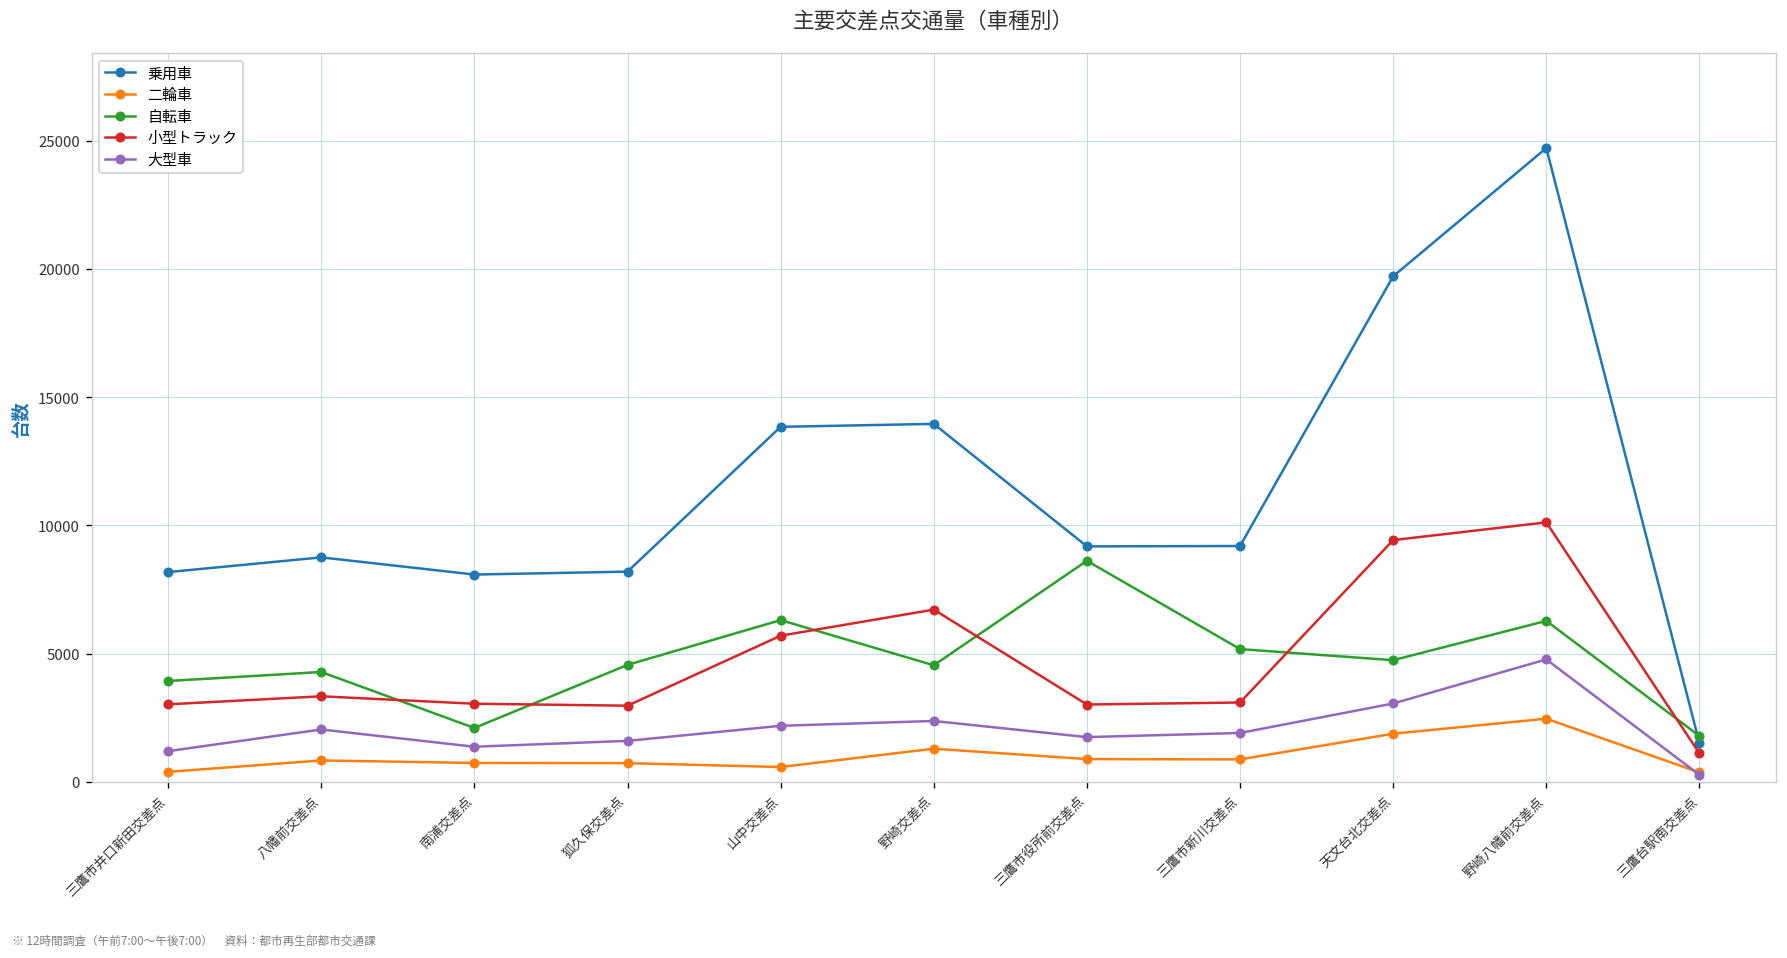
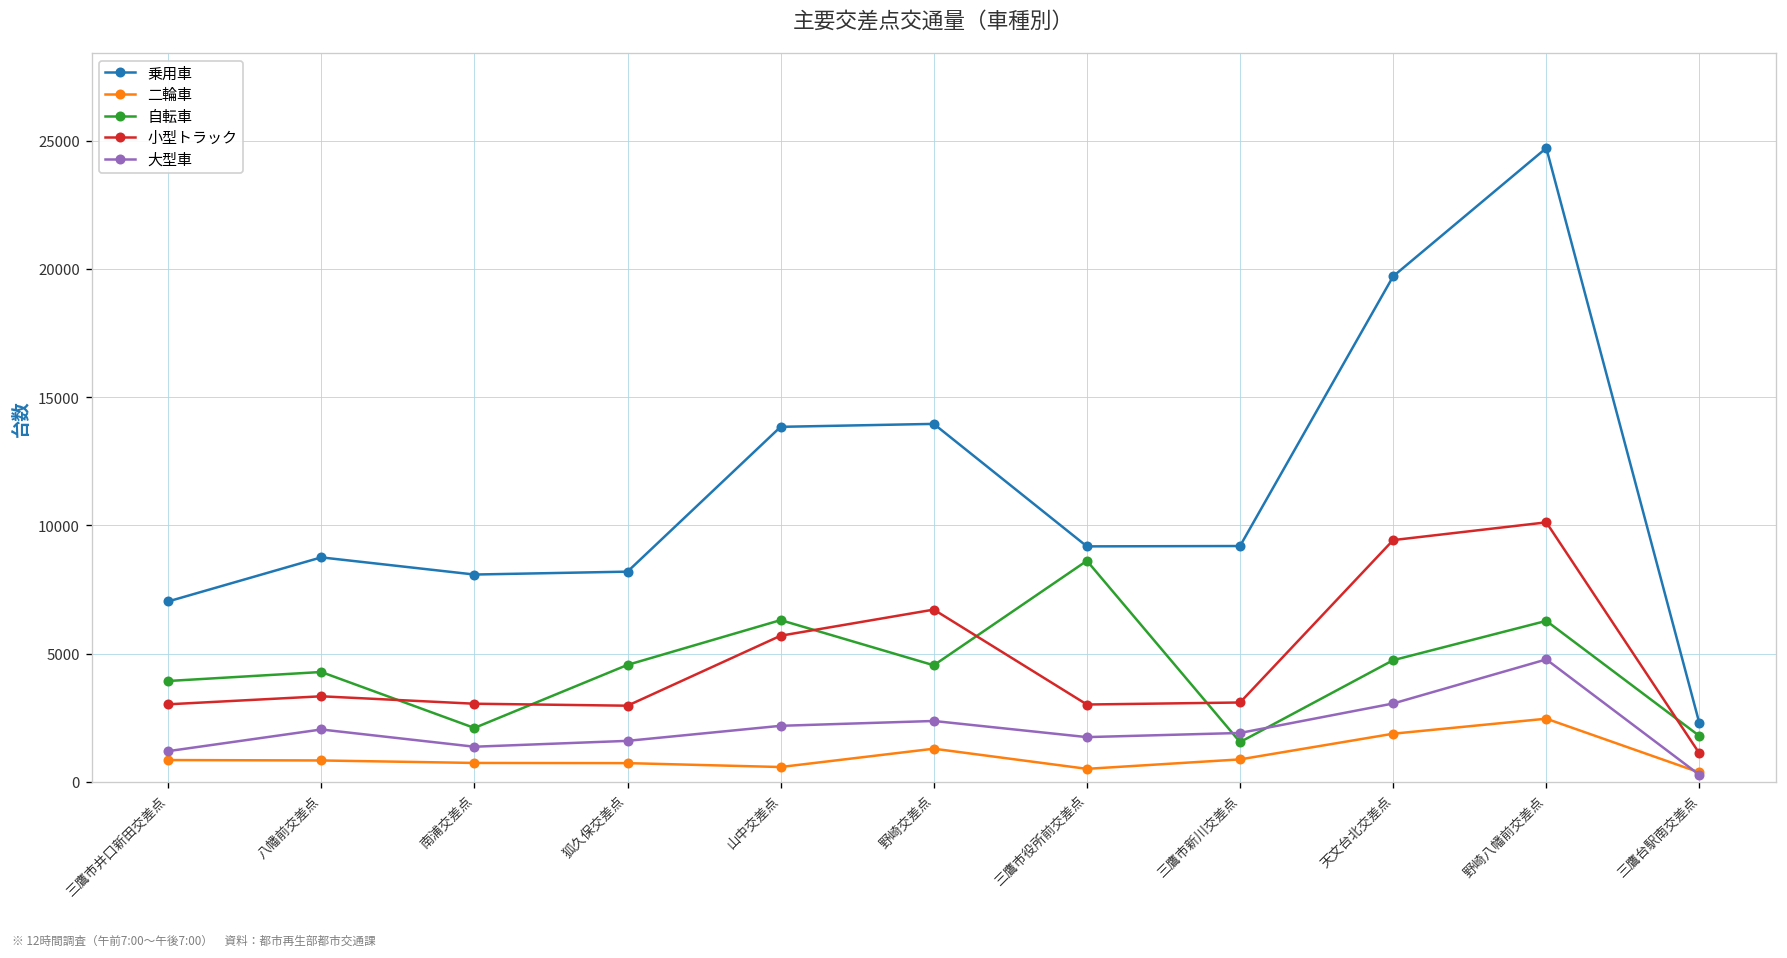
  {
    "乗用車": {
-     "三鷹市井口新田交差点": 8200,
+     "三鷹市井口新田交差点": 7000,
      "八幡前交差点": 8800,
      "南浦交差点": 8100,
      "狐久保交差点": 8200,
      "山中交差点": 13800,
      "野崎交差点": 14000,
      "三鷹市役所前交差点": 9200,
      "三鷹市新川交差点": 9200,
      "天文台北交差点": 19700,
      "野崎八幡前交差点": 24700,
-     "三鷹台駅南交差点": 1500
+     "三鷹台駅南交差点": 2300
    },
    "二輪車": {
-     "三鷹市井口新田交差点": 400,
+     "三鷹市井口新田交差点": 800,
      "八幡前交差点": 800,
      "南浦交差点": 700,
      "狐久保交差点": 700,
      "山中交差点": 600,
      "野崎交差点": 1300,
-     "三鷹市役所前交差点": 900,
+     "三鷹市役所前交差点": 500,
      "三鷹市新川交差点": 900,
      "天文台北交差点": 1900,
      "野崎八幡前交差点": 2500
    },
    "自転車": {
      "三鷹市井口新田交差点": 3900,
      "八幡前交差点": 4300,
      "南浦交差点": 2100,
      "狐久保交差点": 4600,
      "山中交差点": 6300,
      "野崎交差点": 4500,
      "三鷹市役所前交差点": 8600,
-     "三鷹市新川交差点": 5200,
+     "三鷹市新川交差点": 1500,
      "天文台北交差点": 4700,
      "野崎八幡前交差点": 6300,
      "三鷹台駅南交差点": 1800
    },
    "小型トラック": {
      "三鷹市井口新田交差点": 3000,
      "八幡前交差点": 3300,
      "南浦交差点": 3000,
      "狐久保交差点": 3000,
      "山中交差点": 5700,
      "野崎交差点": 6700,
      "三鷹市役所前交差点": 3000,
      "三鷹市新川交差点": 3100,
      "天文台北交差点": 9400,
      "野崎八幡前交差点": 10100,
      "三鷹台駅南交差点": 1100
    },
    "大型車": {
      "三鷹市井口新田交差点": 1200,
      "八幡前交差点": 2000,
      "南浦交差点": 1400,
      "狐久保交差点": 1600,
      "山中交差点": 2200,
      "野崎交差点": 2400,
      "三鷹市役所前交差点": 1700,
      "三鷹市新川交差点": 1900,
      "天文台北交差点": 3100,
      "野崎八幡前交差点": 4800
    }
  }
